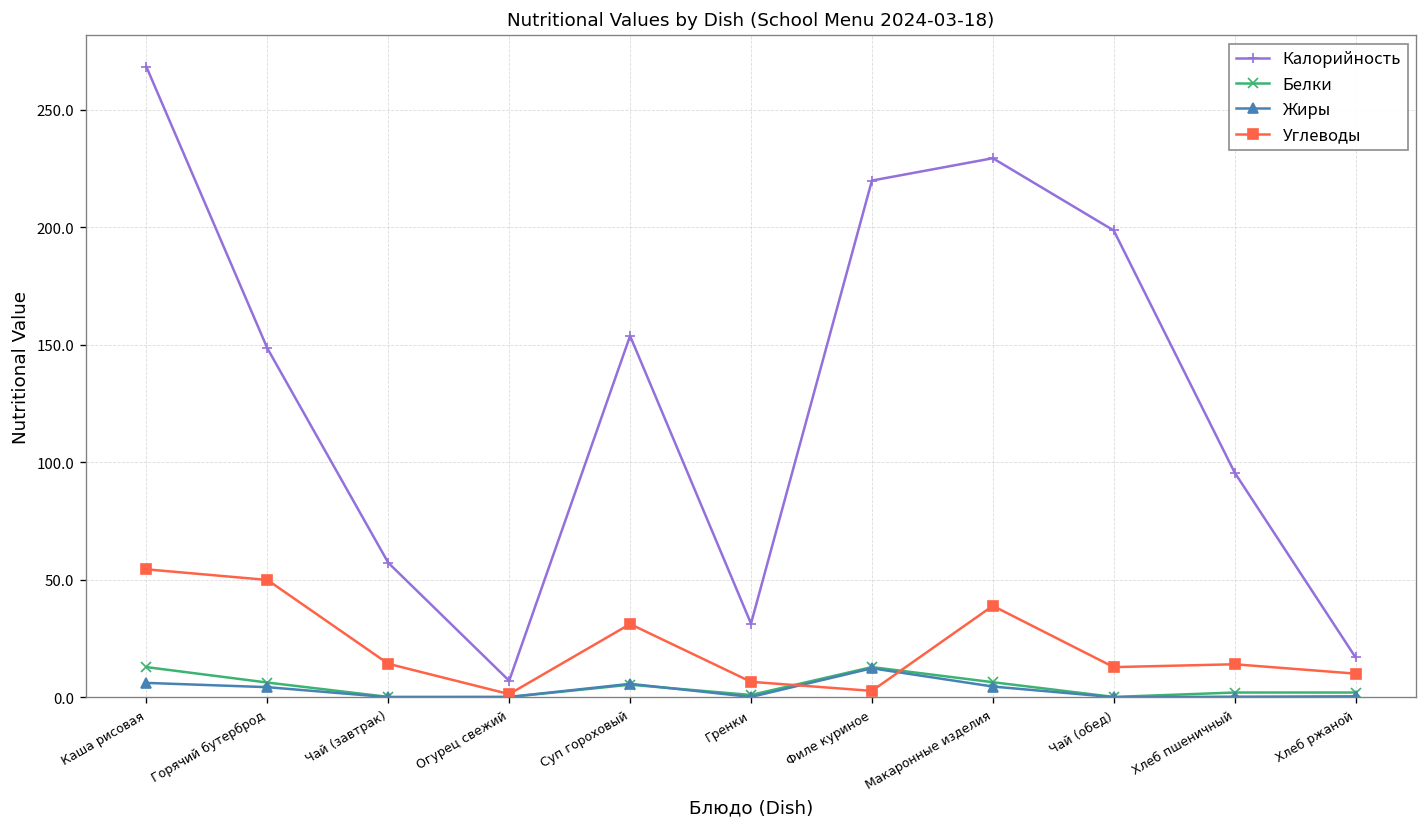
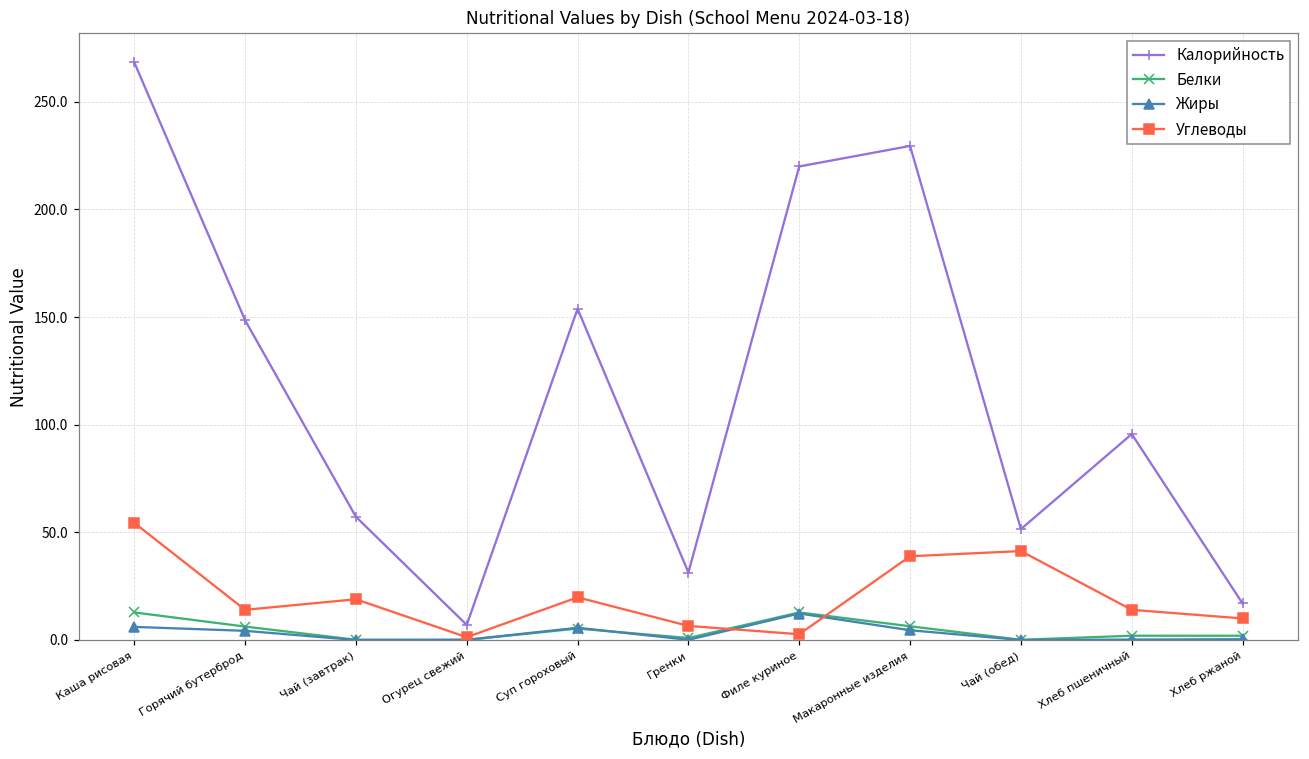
  {
    "Калорийность": {
      "Каша рисовая": 268,
      "Горячий бутерброд": 149,
      "Чай (завтрак)": 57,
      "Огурец свежий": 7,
      "Суп гороховый": 154,
      "Гренки": 31,
      "Филе куриное": 220,
      "Макаронные изделия": 229,
-     "Чай (обед)": 199,
+     "Чай (обед)": 52,
      "Хлеб пшеничный": 96,
      "Хлеб ржаной": 17
    },
    "Белки": {
      "Каша рисовая": 13,
      "Горячий бутерброд": 6,
      "Макаронные изделия": 6,
      "Хлеб пшеничный": 2,
      "Хлеб ржаной": 2
    },
    "Жиры": {
      "Каша рисовая": 6,
      "Горячий бутерброд": 4,
      "Макаронные изделия": 5,
      "Хлеб пшеничный": 0,
      "Хлеб ржаной": 0
    },
    "Углеводы": {
      "Каша рисовая": 54,
-     "Горячий бутерброд": 50,
-     "Чай (завтрак)": 14,
-     "Суп гороховый": 31,
+     "Горячий бутерброд": 14,
+     "Чай (завтрак)": 19,
+     "Суп гороховый": 20,
      "Гренки": 7,
      "Филе куриное": 3,
      "Макаронные изделия": 39,
-     "Чай (обед)": 13,
+     "Чай (обед)": 41,
      "Хлеб пшеничный": 14,
      "Хлеб ржаной": 10
    }
  }
